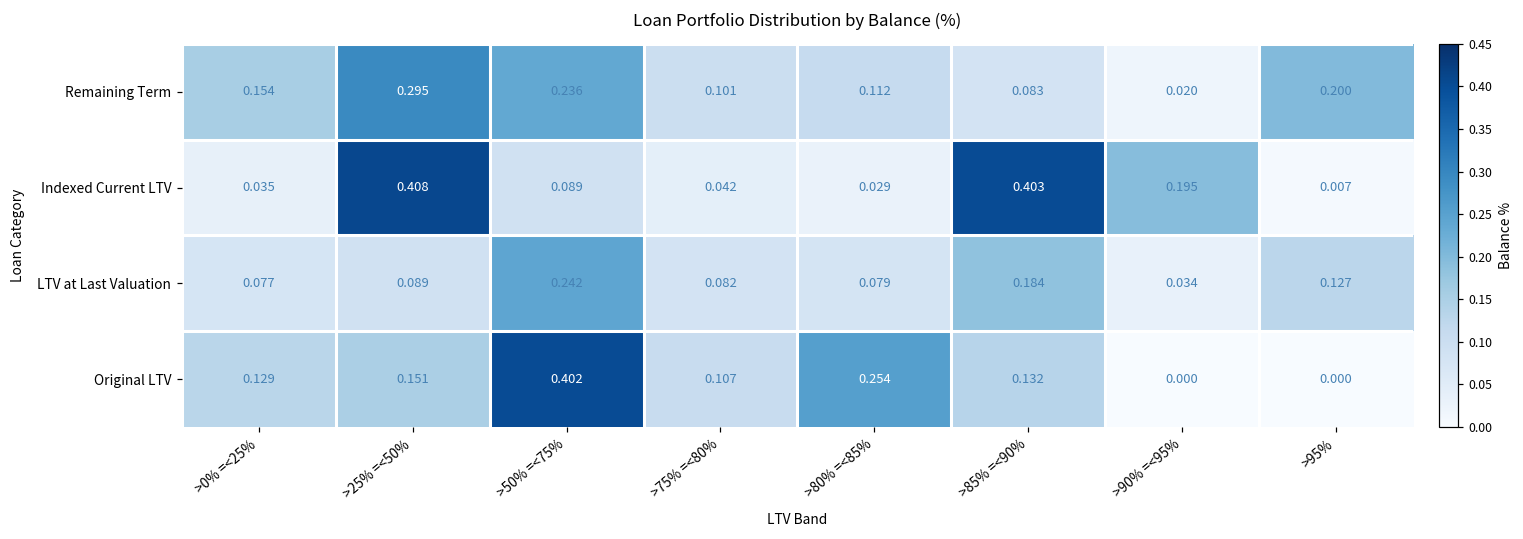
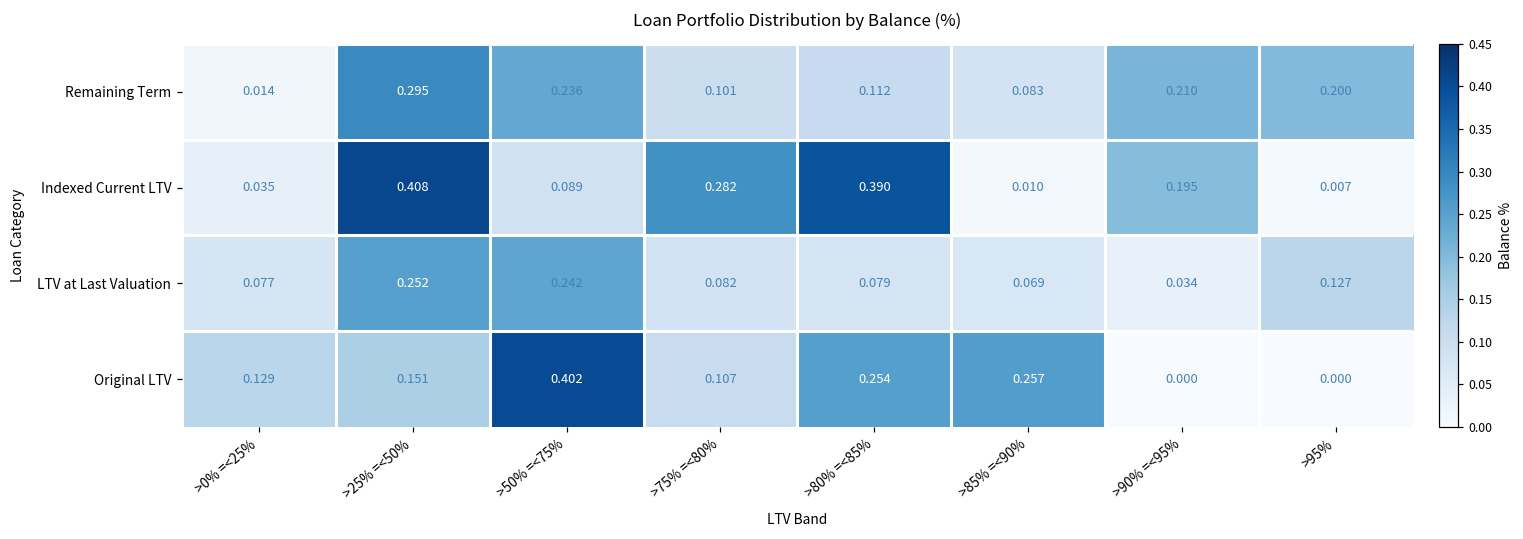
  {
    "Remaining Term": {
-     ">0% =<25%": 0.154,
+     ">0% =<25%": 0.014,
      ">25% =<50%": 0.295,
      ">75% =<80%": 0.101,
      ">80% =<85%": 0.112,
      ">85% =<90%": 0.083,
-     ">90% =<95%": 0.020,
+     ">90% =<95%": 0.210,
      ">95%": 0.200
    },
    "Indexed Current LTV": {
      ">0% =<25%": 0.035,
      ">25% =<50%": 0.408,
      ">50% =<75%": 0.089,
-     ">75% =<80%": 0.042,
-     ">80% =<85%": 0.029,
-     ">85% =<90%": 0.403,
+     ">75% =<80%": 0.282,
+     ">80% =<85%": 0.390,
+     ">85% =<90%": 0.010,
      ">90% =<95%": 0.195,
      ">95%": 0.007
    },
    "LTV at Last Valuation": {
      ">0% =<25%": 0.077,
-     ">25% =<50%": 0.089,
+     ">25% =<50%": 0.252,
      ">75% =<80%": 0.082,
      ">80% =<85%": 0.079,
-     ">85% =<90%": 0.184,
+     ">85% =<90%": 0.069,
      ">90% =<95%": 0.034,
      ">95%": 0.127
    },
    "Original LTV": {
      ">0% =<25%": 0.129,
      ">25% =<50%": 0.151,
      ">50% =<75%": 0.402,
      ">75% =<80%": 0.107,
      ">80% =<85%": 0.254,
-     ">85% =<90%": 0.132,
+     ">85% =<90%": 0.257,
      ">90% =<95%": 0.000,
      ">95%": 0.000
    }
  }
